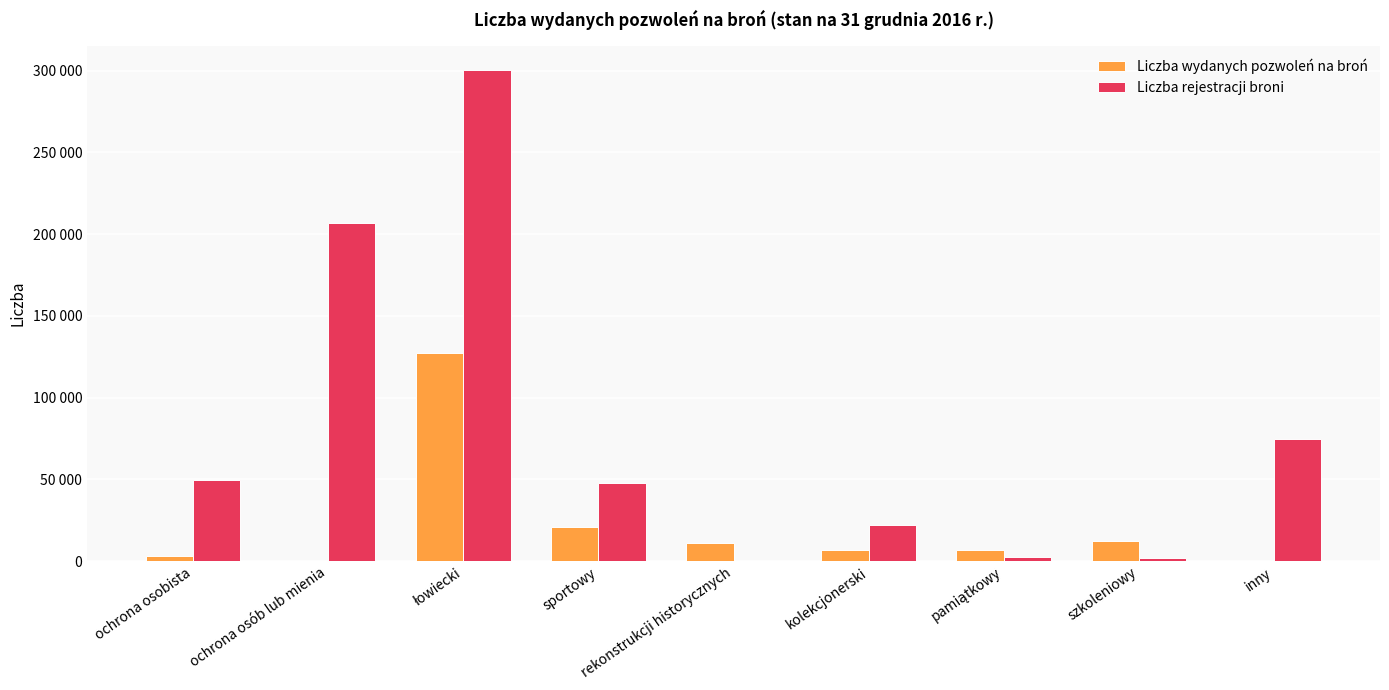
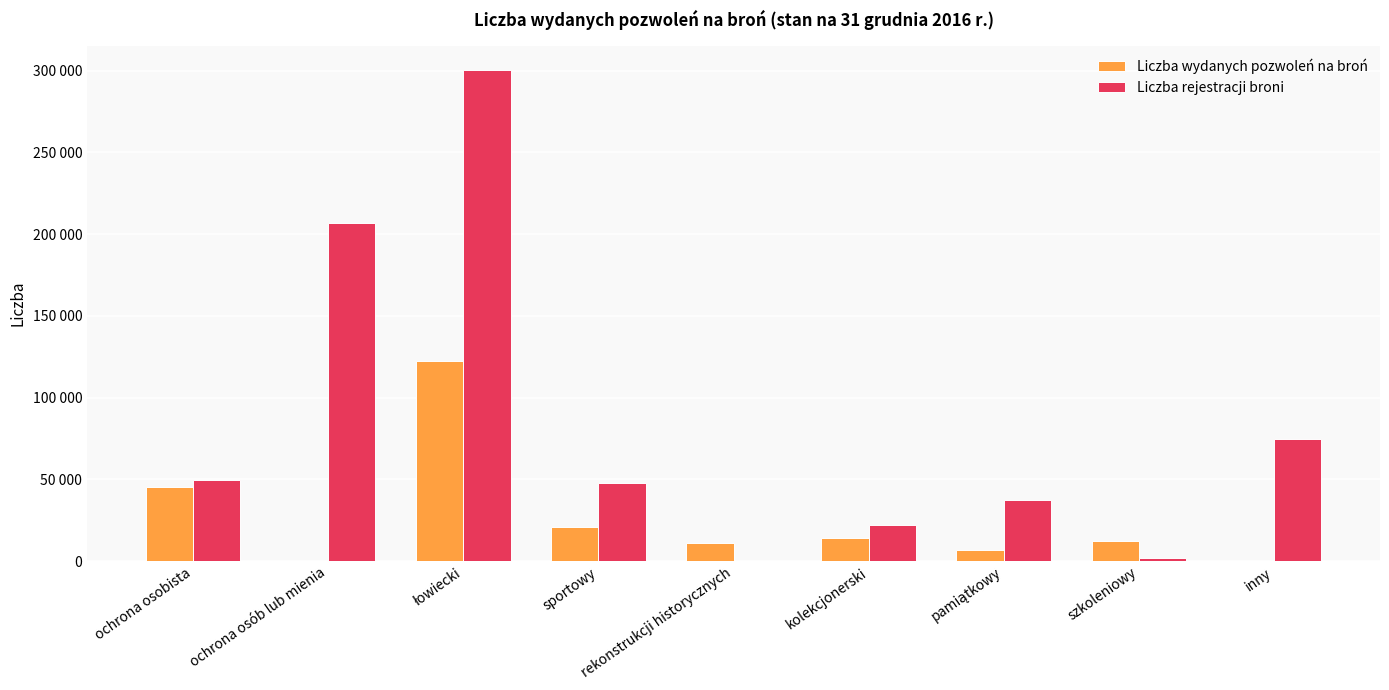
  {
    "Liczba wydanych pozwoleń na broń": {
-     "ochrona osobista": 3000,
-     "łowiecki": 127000,
+     "ochrona osobista": 45000,
+     "łowiecki": 122000,
      "sportowy": 21000,
      "rekonstrukcji historycznych": 11000,
-     "kolekcjonerski": 7000,
+     "kolekcjonerski": 14000,
      "pamiątkowy": 7000,
      "szkoleniowy": 12000
    },
    "Liczba rejestracji broni": {
      "ochrona osobista": 50000,
      "ochrona osób lub mienia": 207000,
      "łowiecki": 300000,
      "sportowy": 48000,
      "kolekcjonerski": 22000,
-     "pamiątkowy": 2000,
+     "pamiątkowy": 37000,
      "szkoleniowy": 2000,
      "inny": 75000
    }
  }
